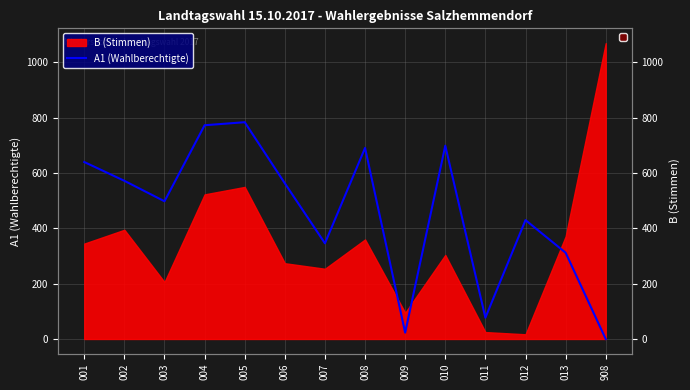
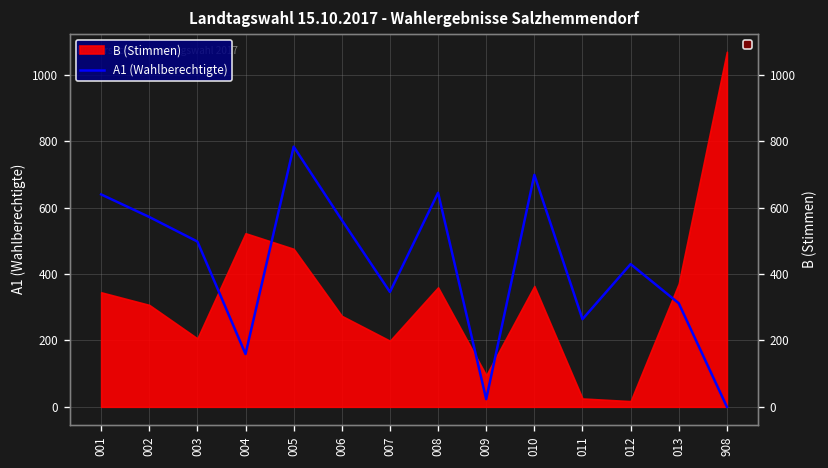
  {
    "A1 (Wahlberechtigte)": {
      "001": 640,
      "002": 570,
      "003": 500,
-     "004": 770,
+     "004": 160,
      "005": 780,
      "006": 560,
      "007": 350,
-     "008": 690,
+     "008": 650,
      "009": 20,
      "010": 700,
-     "011": 80,
+     "011": 260,
      "012": 430,
      "013": 310,
      "908": 0
    },
    "B (Stimmen)": {
      "001": 350,
-     "002": 400,
+     "002": 310,
      "003": 210,
      "004": 520,
-     "005": 550,
+     "005": 480,
      "006": 270,
-     "007": 250,
+     "007": 200,
      "008": 360,
      "009": 100,
-     "010": 300,
+     "010": 360,
      "011": 30,
      "012": 20,
      "013": 370,
      "908": 1070
    }
  }
